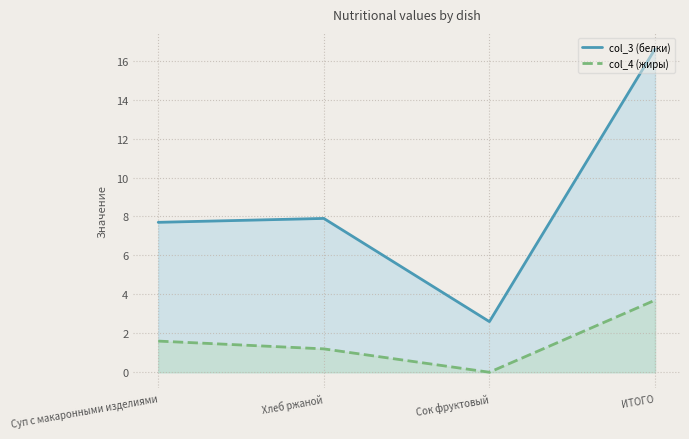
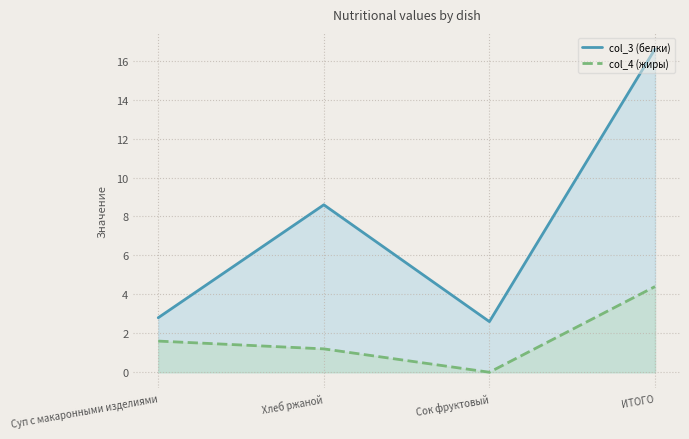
  {
    "col_3 (белки)": {
-     "Суп с макаронными изделиями": 7.7,
-     "Хлеб ржаной": 7.9,
+     "Суп с макаронными изделиями": 2.8,
+     "Хлеб ржаной": 8.6,
      "Сок фруктовый": 2.6
    },
    "col_4 (жиры)": {
      "Суп с макаронными изделиями": 1.6,
      "Хлеб ржаной": 1.2,
      "Сок фруктовый": 0.0,
-     "ИТОГО": 3.7
+     "ИТОГО": 4.4
    }
  }
